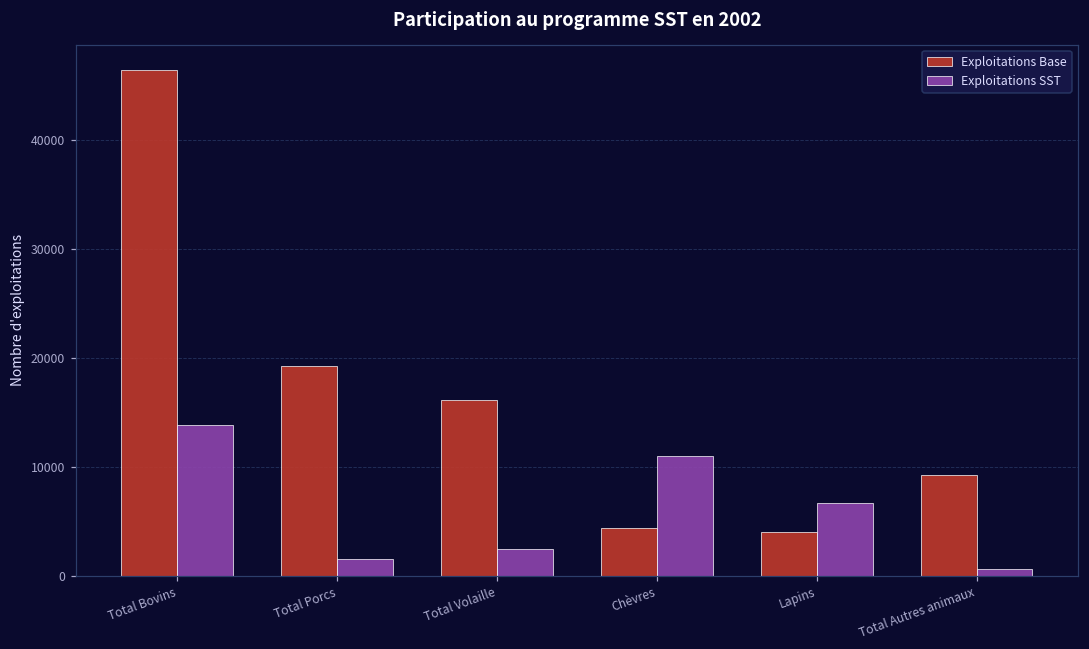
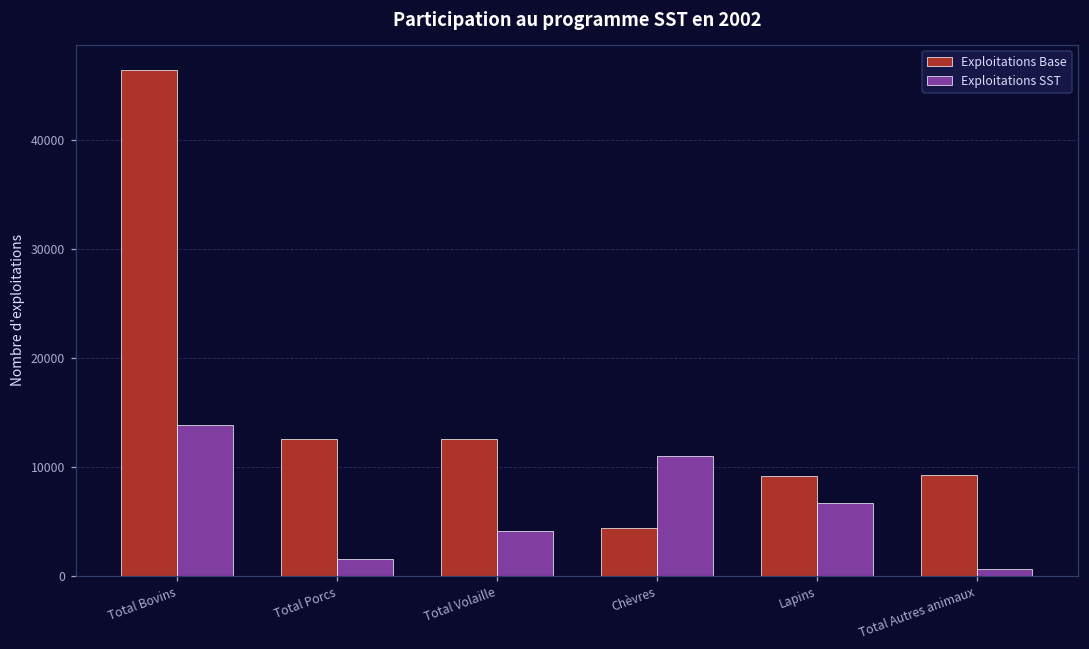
  {
    "Exploitations Base": {
      "Total Bovins": 46000,
-     "Total Porcs": 19000,
-     "Total Volaille": 16000,
+     "Total Porcs": 13000,
+     "Total Volaille": 13000,
      "Chèvres": 4000,
-     "Lapins": 4000,
+     "Lapins": 9000,
      "Total Autres animaux": 9000
    },
    "Exploitations SST": {
      "Total Bovins": 14000,
      "Total Porcs": 2000,
-     "Total Volaille": 2000,
+     "Total Volaille": 4000,
      "Chèvres": 11000,
      "Lapins": 7000,
      "Total Autres animaux": 1000
    }
  }
